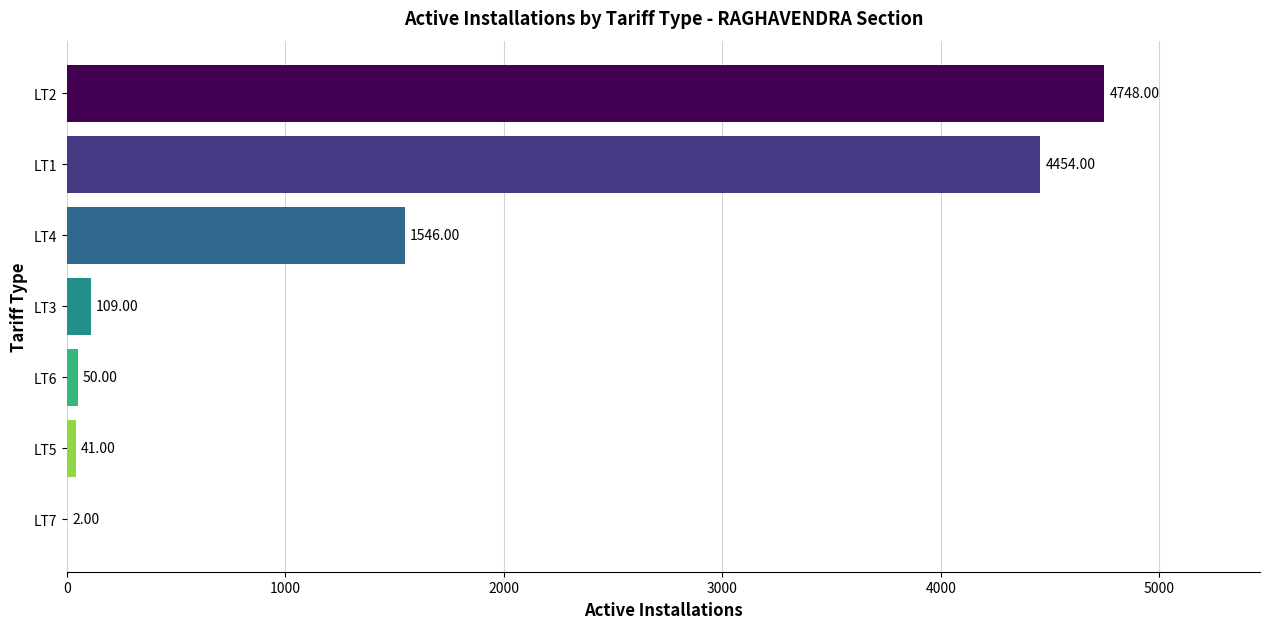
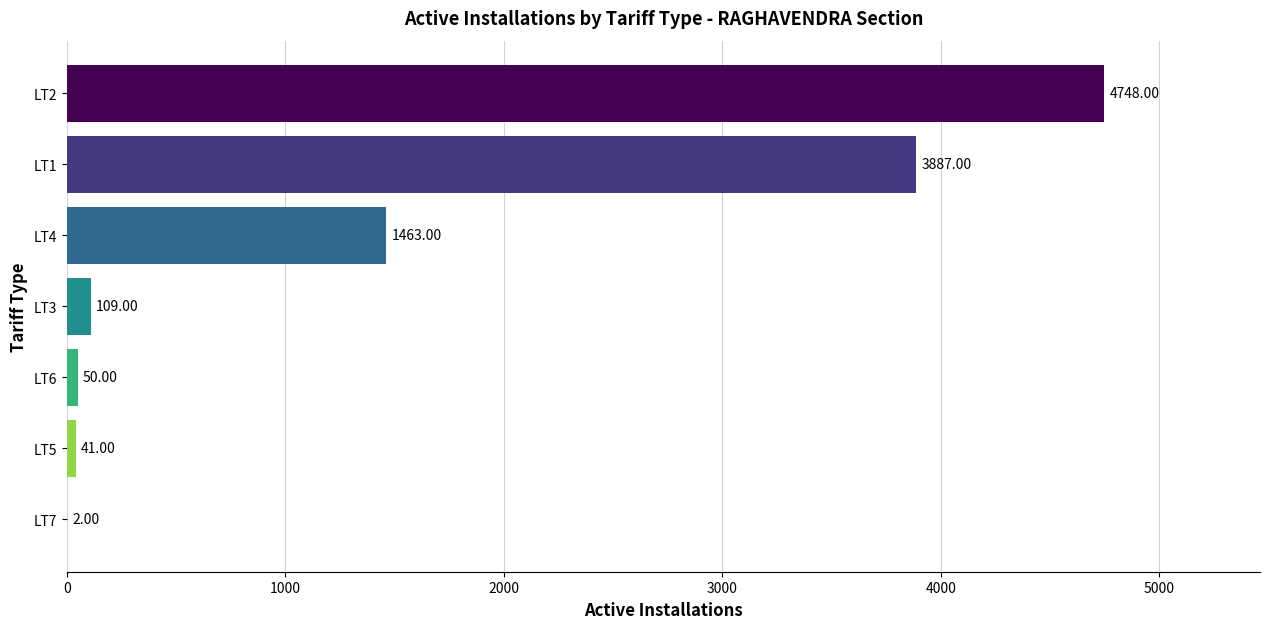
  {
    "LT2": 4748.00,
-   "LT1": 4454.00,
-   "LT4": 1546.00,
+   "LT1": 3887.00,
+   "LT4": 1463.00,
    "LT3": 109.00,
    "LT6": 50.00,
    "LT5": 41.00,
    "LT7": 2.00
  }
